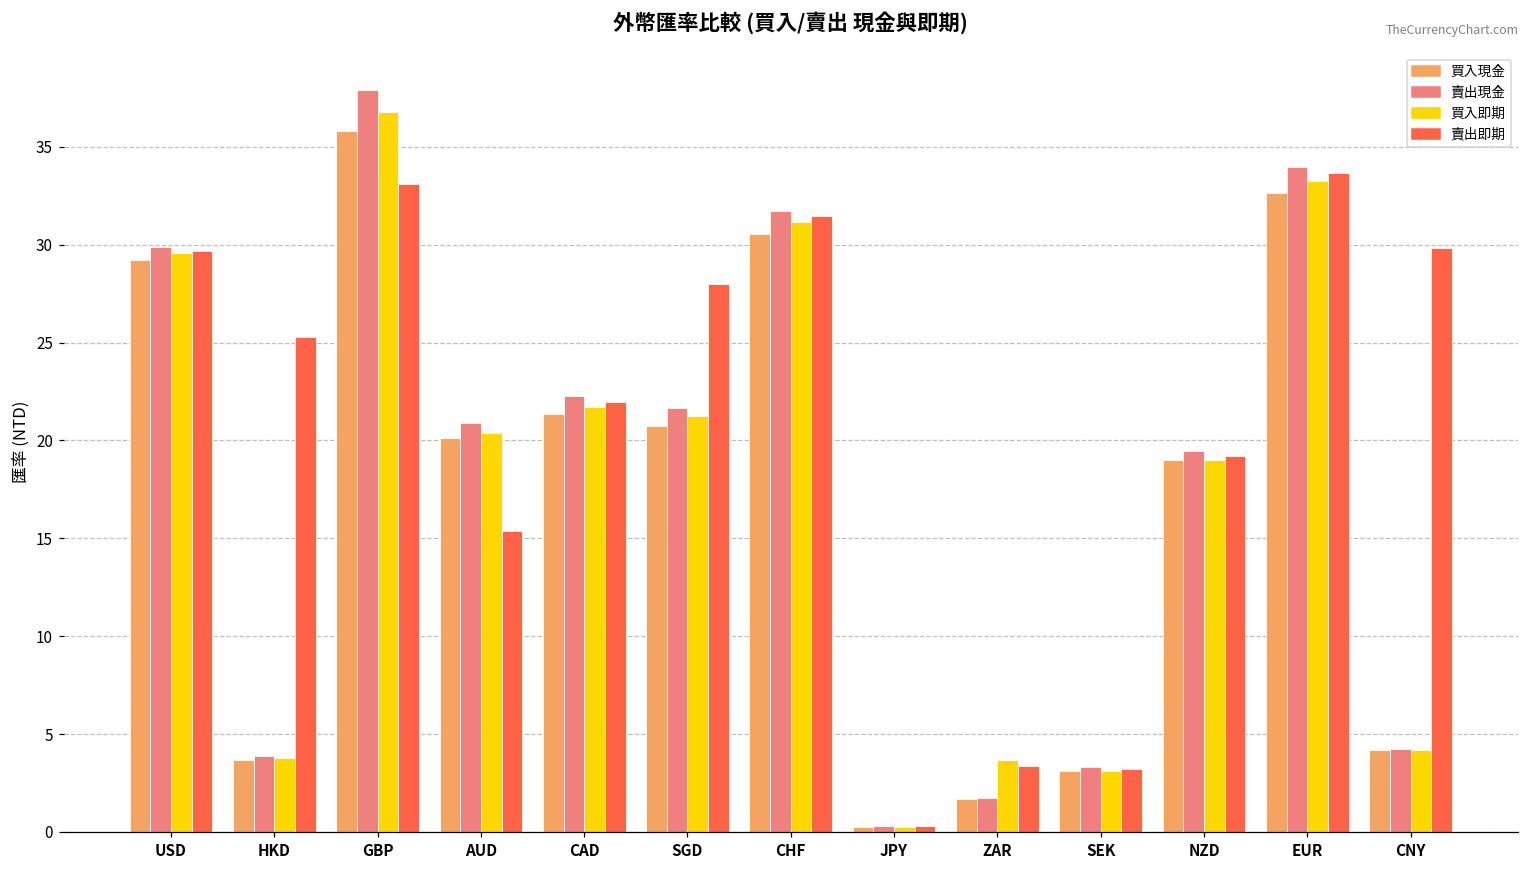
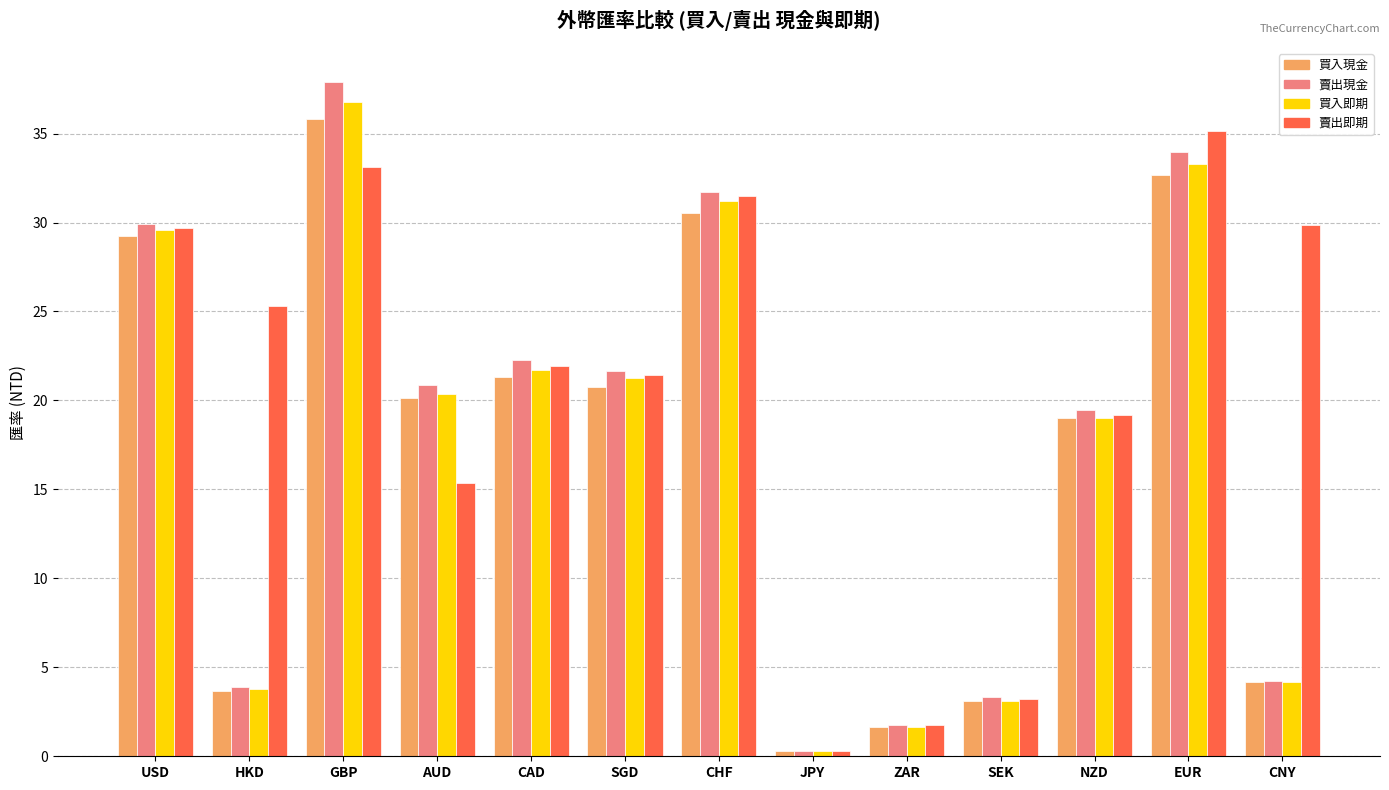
  {
    "買入即期": {
      "USD": 29.6,
      "HKD": 3.8,
      "GBP": 36.8,
      "AUD": 20.4,
      "CAD": 21.7,
      "SGD": 21.2,
      "CHF": 31.2,
      "JPY": 0.3,
-     "ZAR": 3.7,
+     "ZAR": 1.7,
      "SEK": 3.1,
      "NZD": 19.0,
      "EUR": 33.3,
      "CNY": 4.2
    },
    "賣出即期": {
      "USD": 29.7,
      "HKD": 25.3,
      "GBP": 33.1,
      "AUD": 15.4,
      "CAD": 22.0,
-     "SGD": 28.0,
+     "SGD": 21.4,
      "CHF": 31.5,
      "JPY": 0.3,
-     "ZAR": 3.4,
+     "ZAR": 1.8,
      "SEK": 3.2,
      "NZD": 19.2,
-     "EUR": 33.7,
+     "EUR": 35.1,
      "CNY": 29.8
    }
  }
